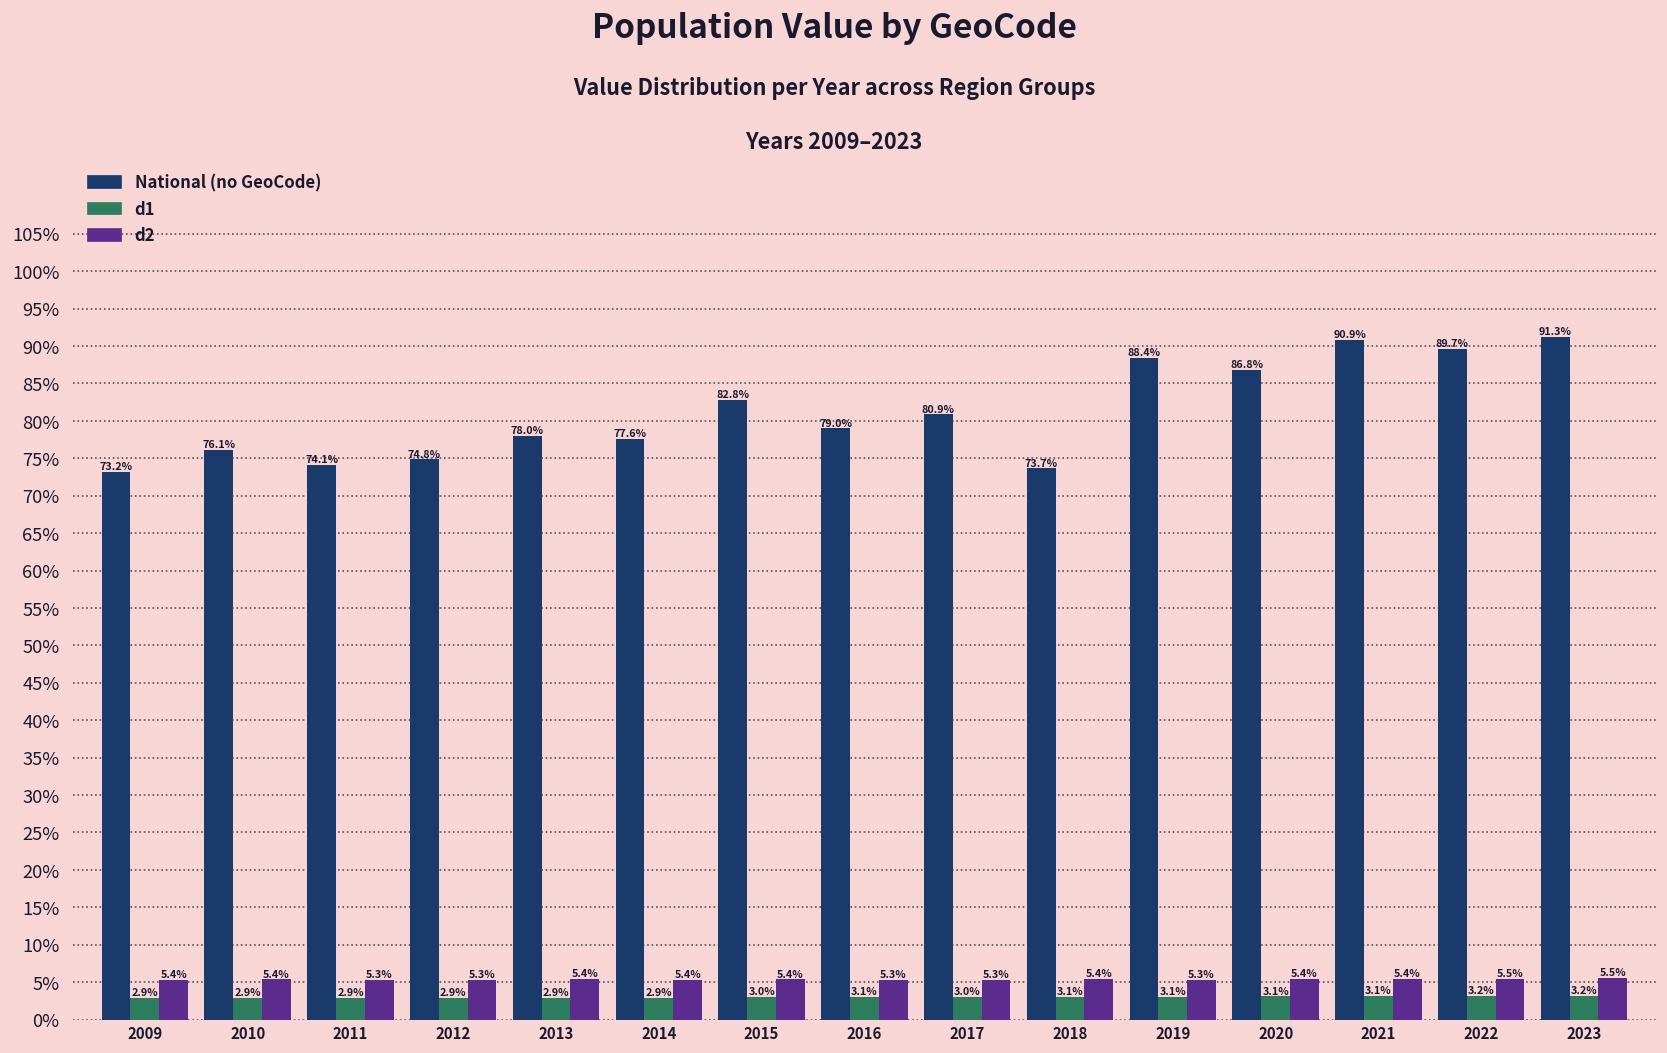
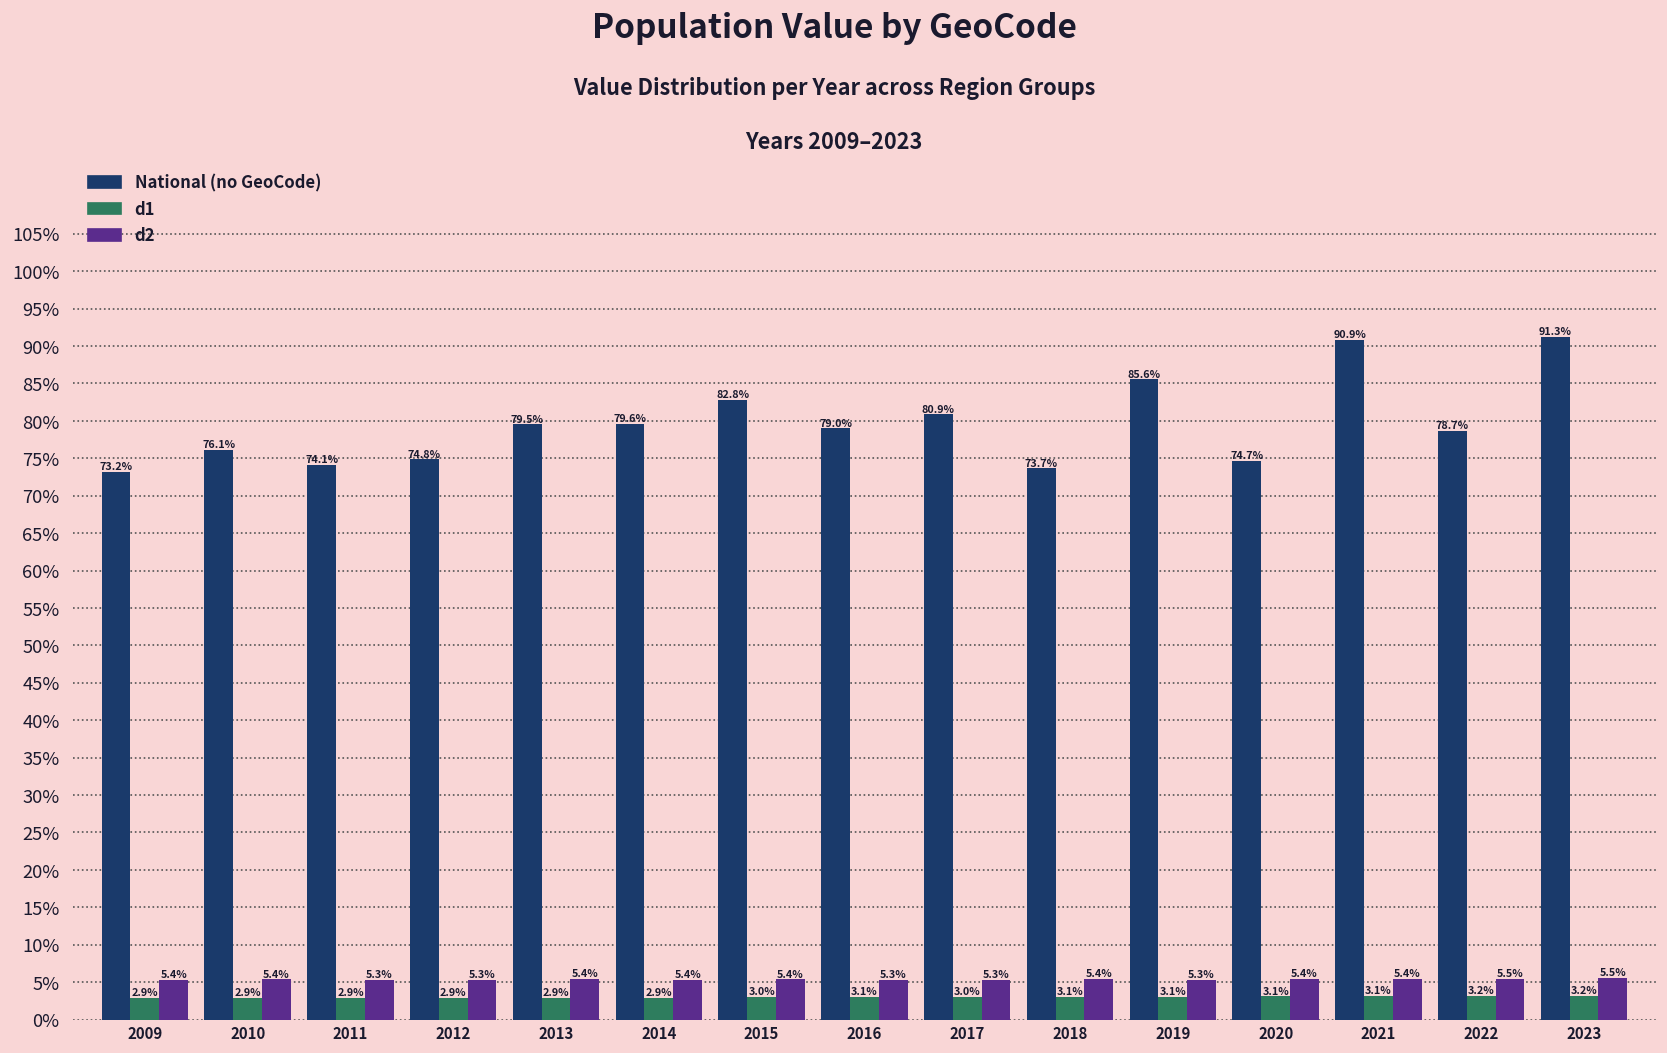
  {
    "National (no GeoCode)": {
      "2009": "73.2%",
      "2010": "76.1%",
      "2011": "74.1%",
      "2012": "74.8%",
-     "2013": "78.0%",
-     "2014": "77.6%",
+     "2013": "79.5%",
+     "2014": "79.6%",
      "2015": "82.8%",
      "2016": "79.0%",
      "2017": "80.9%",
      "2018": "73.7%",
-     "2019": "88.4%",
-     "2020": "86.8%",
+     "2019": "85.6%",
+     "2020": "74.7%",
      "2021": "90.9%",
-     "2022": "89.7%",
+     "2022": "78.7%",
      "2023": "91.3%"
    },
    "d1": {
      "2009": "2.9%",
      "2010": "2.9%",
      "2011": "2.9%",
      "2012": "2.9%",
      "2013": "2.9%",
      "2014": "2.9%",
      "2015": "3.0%",
      "2016": "3.1%",
      "2017": "3.0%",
      "2018": "3.1%",
      "2019": "3.1%",
      "2020": "3.1%",
      "2021": "3.1%",
      "2022": "3.2%",
      "2023": "3.2%"
    },
    "d2": {
      "2009": "5.4%",
      "2010": "5.4%",
      "2011": "5.3%",
      "2012": "5.3%",
      "2013": "5.4%",
      "2014": "5.4%",
      "2015": "5.4%",
      "2016": "5.3%",
      "2017": "5.3%",
      "2018": "5.4%",
      "2019": "5.3%",
      "2020": "5.4%",
      "2021": "5.4%",
      "2022": "5.5%",
      "2023": "5.5%"
    }
  }
